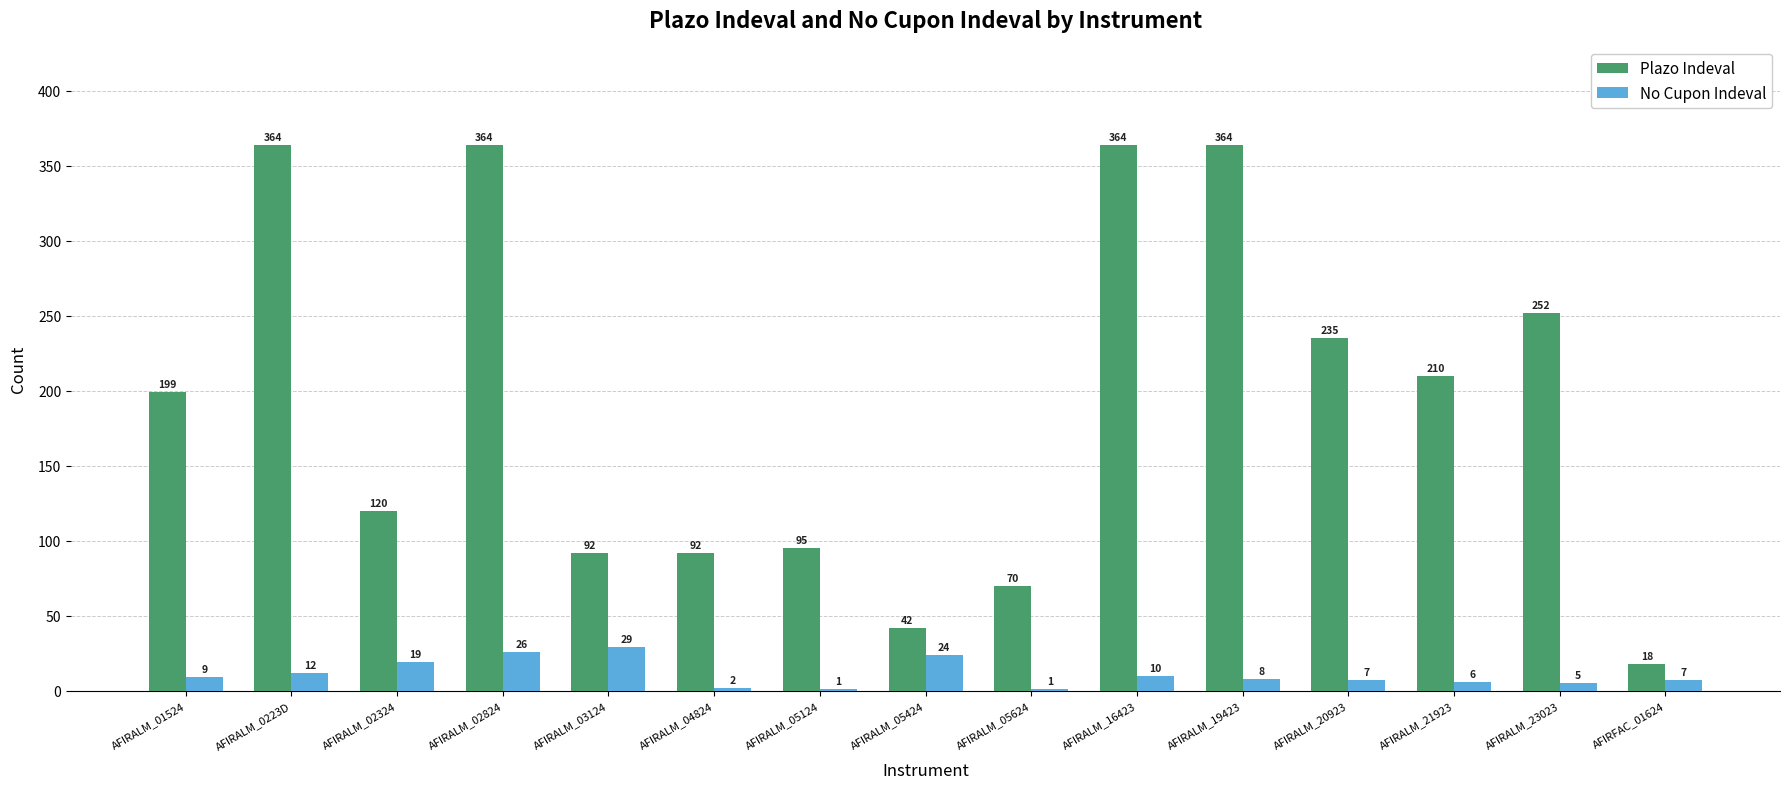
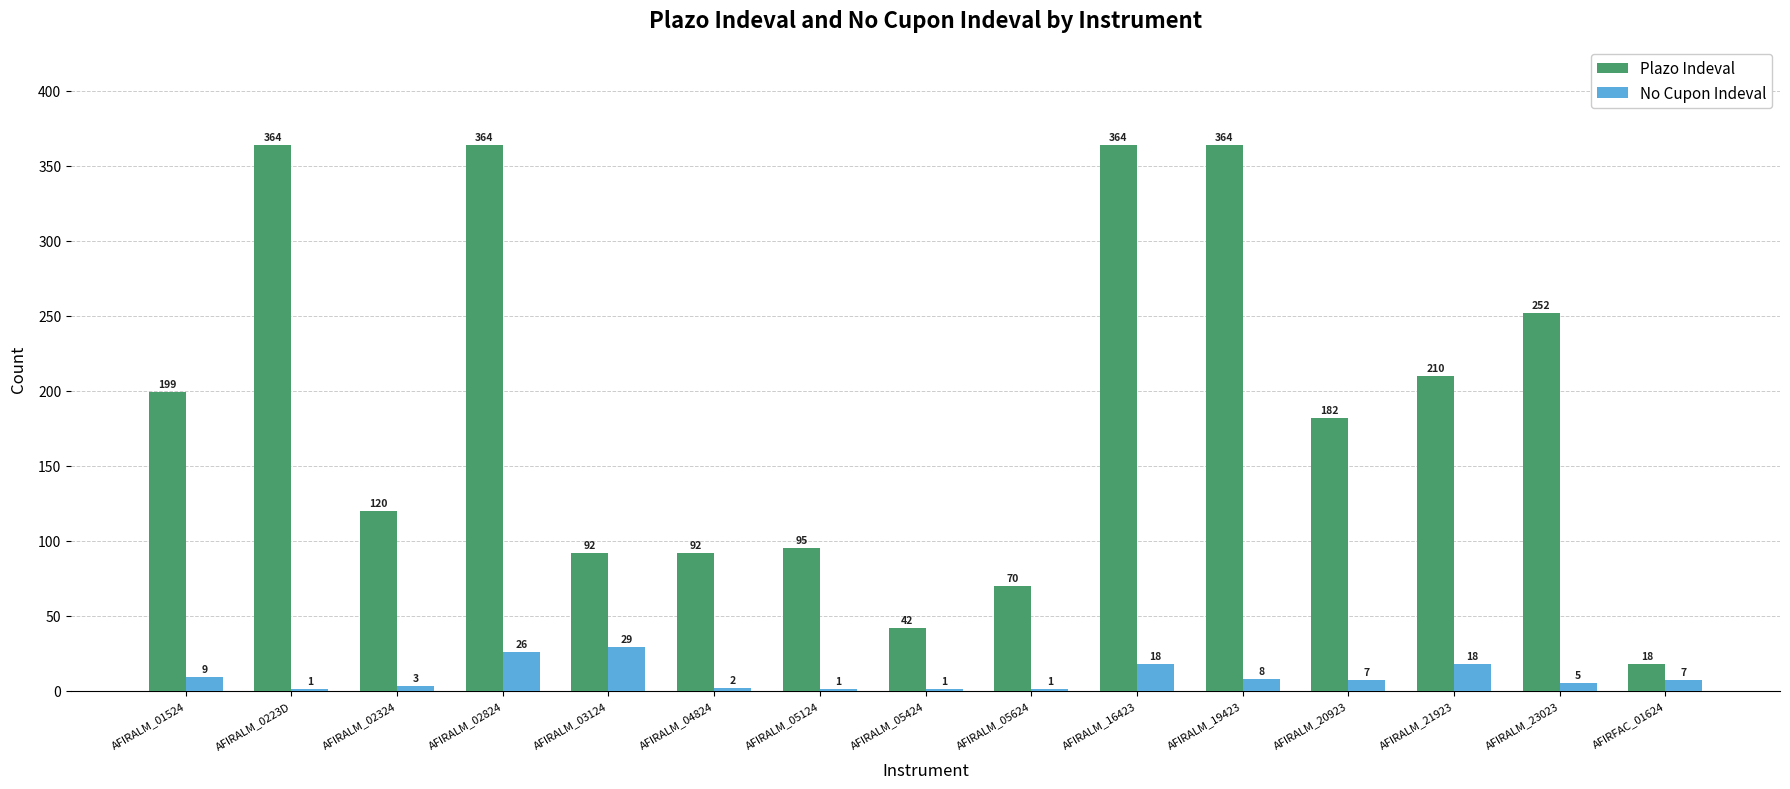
  {
    "Plazo Indeval": {
      "AFIRALM_01524": 199,
      "AFIRALM_0223D": 364,
      "AFIRALM_02324": 120,
      "AFIRALM_02824": 364,
      "AFIRALM_03124": 92,
      "AFIRALM_04824": 92,
      "AFIRALM_05124": 95,
      "AFIRALM_05424": 42,
      "AFIRALM_05624": 70,
      "AFIRALM_16423": 364,
      "AFIRALM_19423": 364,
-     "AFIRALM_20923": 235,
+     "AFIRALM_20923": 182,
      "AFIRALM_21923": 210,
      "AFIRALM_23023": 252,
      "AFIRFAC_01624": 18
    },
    "No Cupon Indeval": {
      "AFIRALM_01524": 9,
-     "AFIRALM_0223D": 12,
-     "AFIRALM_02324": 19,
+     "AFIRALM_0223D": 1,
+     "AFIRALM_02324": 3,
      "AFIRALM_02824": 26,
      "AFIRALM_03124": 29,
      "AFIRALM_04824": 2,
      "AFIRALM_05124": 1,
-     "AFIRALM_05424": 24,
+     "AFIRALM_05424": 1,
      "AFIRALM_05624": 1,
-     "AFIRALM_16423": 10,
+     "AFIRALM_16423": 18,
      "AFIRALM_19423": 8,
      "AFIRALM_20923": 7,
-     "AFIRALM_21923": 6,
+     "AFIRALM_21923": 18,
      "AFIRALM_23023": 5,
      "AFIRFAC_01624": 7
    }
  }
